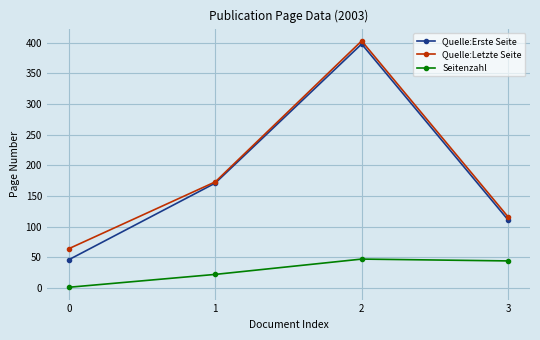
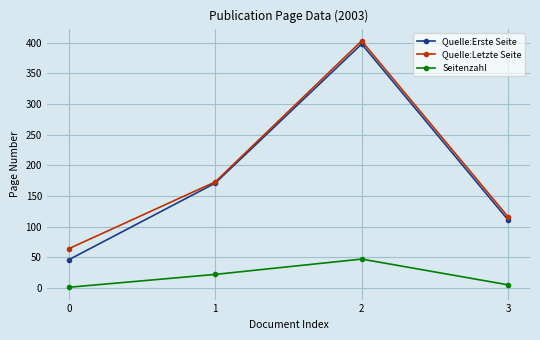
  {
    "Quelle:Erste Seite": {
      "0": 50,
      "2": 400,
      "3": 110
    },
    "Quelle:Letzte Seite": {
      "0": 60,
      "2": 400,
      "3": 120
    },
    "Seitenzahl": {
      "0": 0,
      "1": 20,
      "2": 50,
-     "3": 40
+     "3": 10
    }
  }
